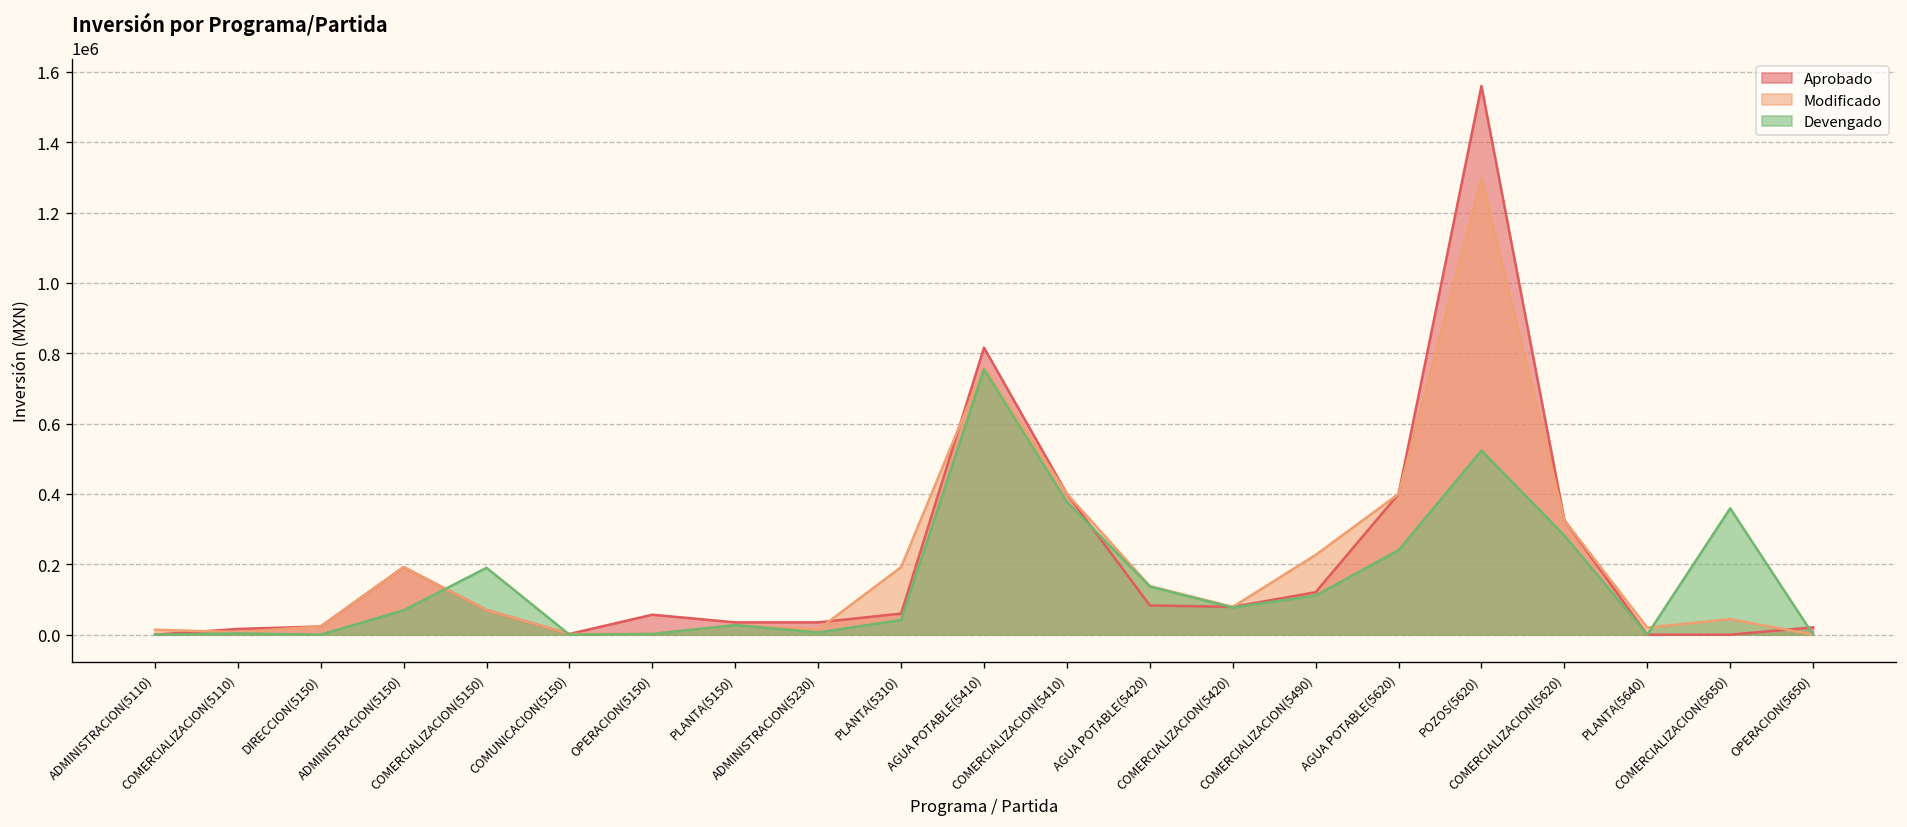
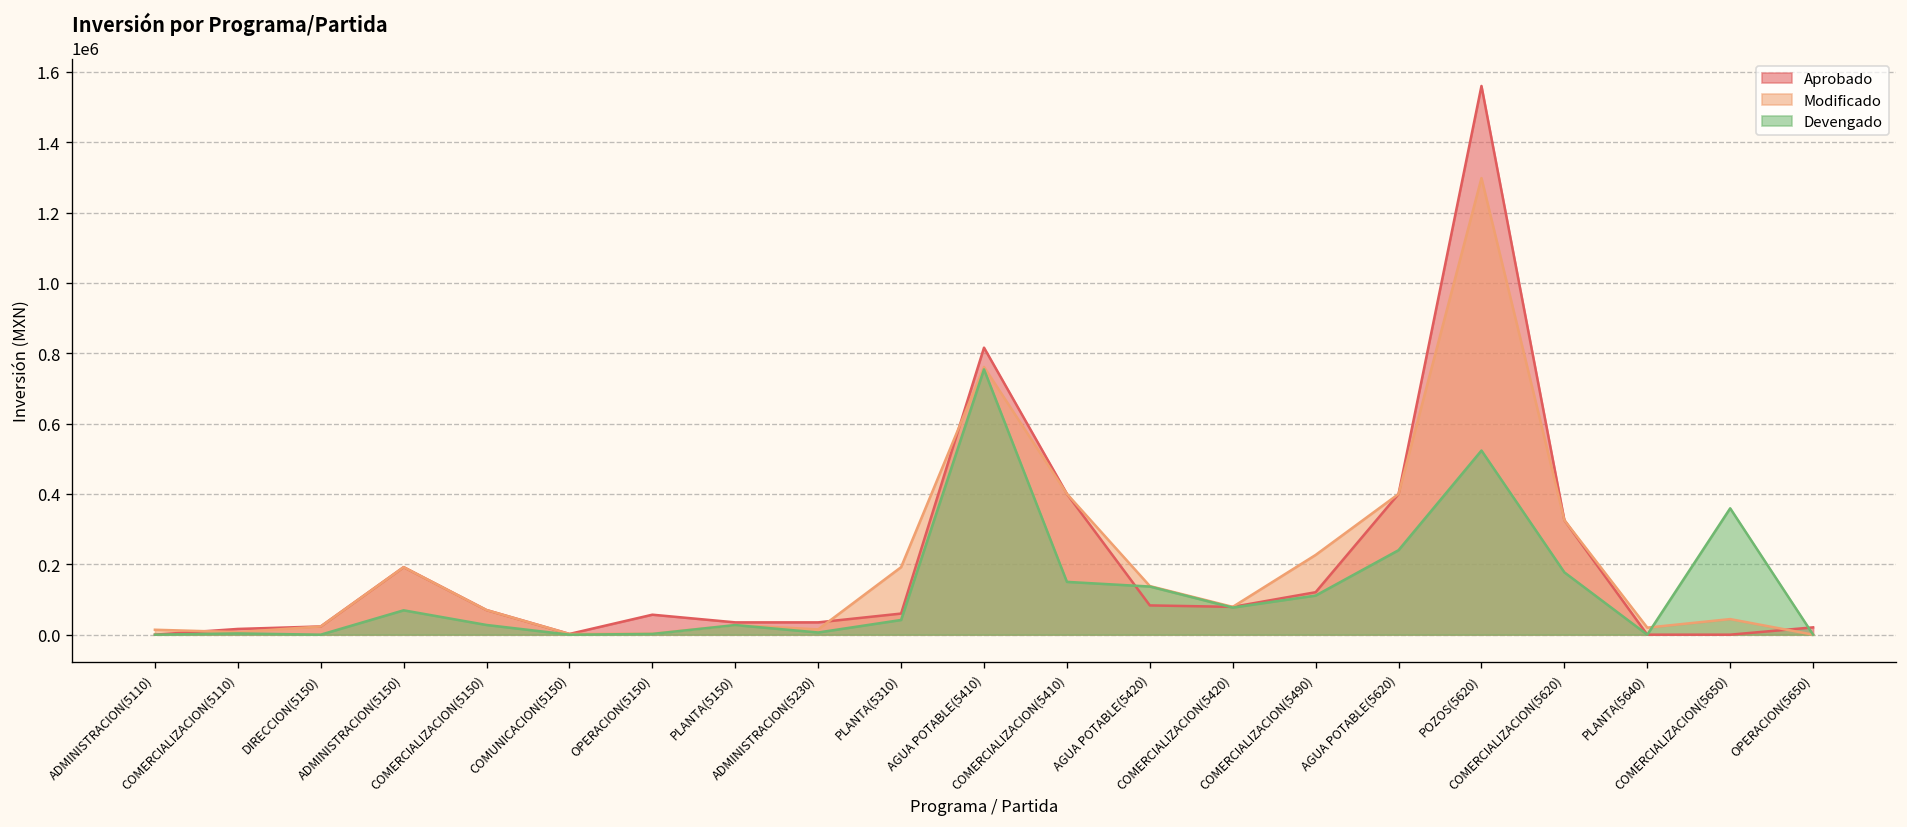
  {
    "Devengado": {
      "DIRECCION(5150)": 0,
      "ADMINISTRACION(5150)": 70000,
-     "COMERCIALIZACION(5150)": 190000,
+     "COMERCIALIZACION(5150)": 30000,
      "ADMINISTRACION(5230)": 10000,
      "PLANTA(5310)": 40000,
-     "COMERCIALIZACION(5410)": 380000,
+     "COMERCIALIZACION(5410)": 150000,
      "COMERCIALIZACION(5490)": 110000,
      "AGUA POTABLE(5620)": 240000,
      "POZOS(5620)": 520000,
-     "COMERCIALIZACION(5620)": 280000,
+     "COMERCIALIZACION(5620)": 180000,
      "COMERCIALIZACION(5650)": 360000
    }
  }
